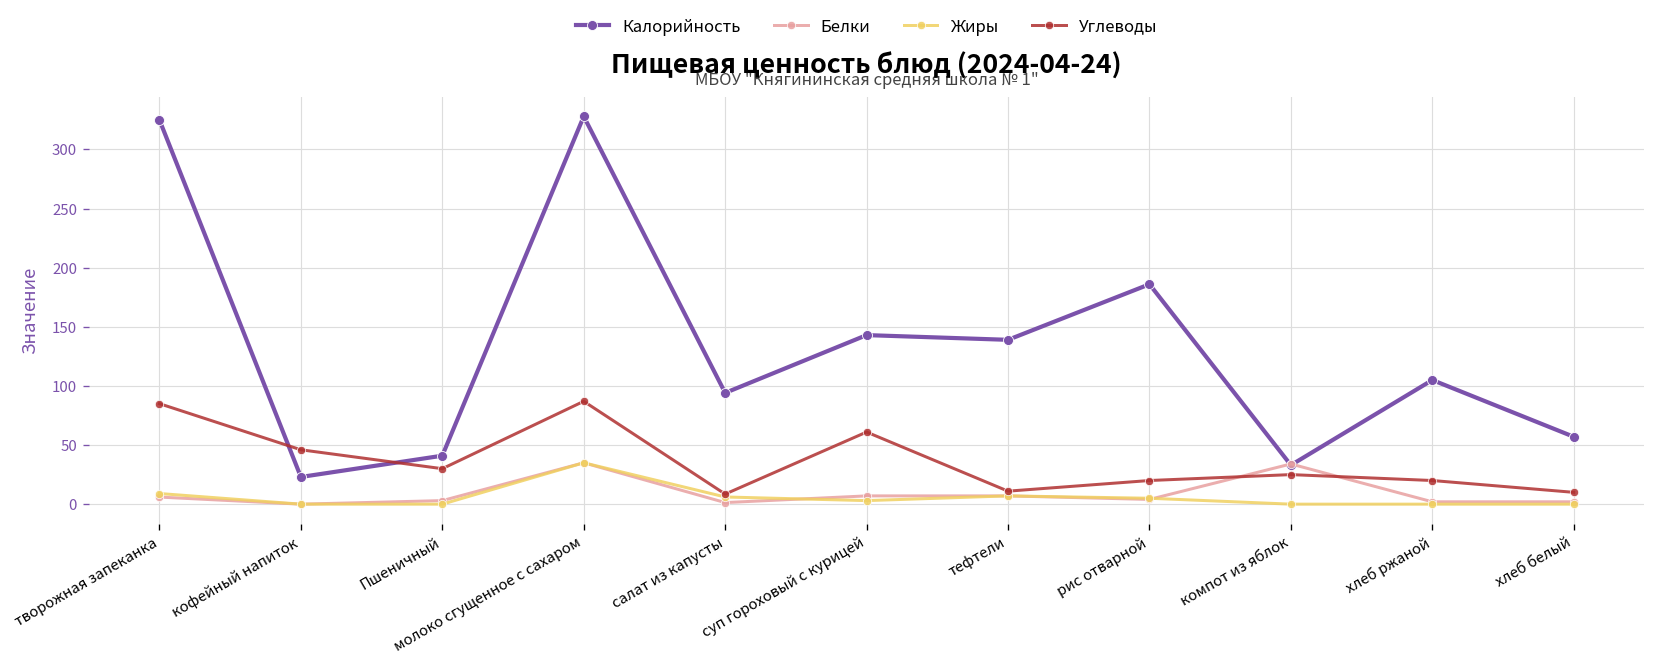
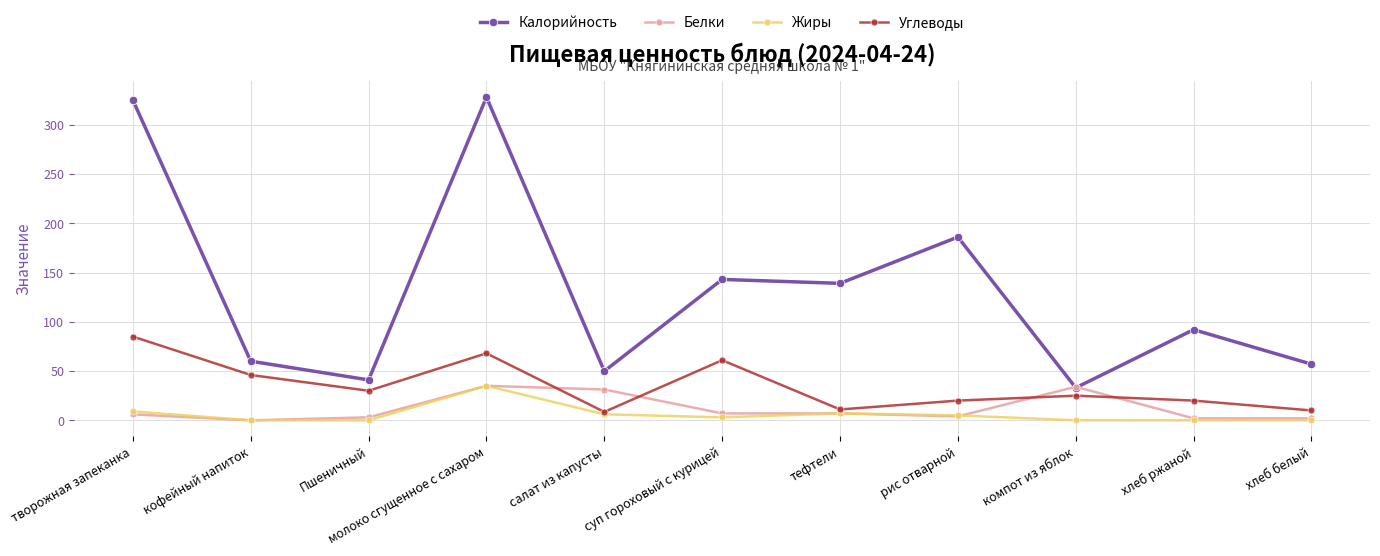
  {
    "Калорийность": {
      "творожная запеканка": 330,
-     "кофейный напиток": 20,
+     "кофейный напиток": 60,
      "Пшеничный": 40,
      "молоко сгущенное с сахаром": 330,
-     "салат из капусты": 90,
+     "салат из капусты": 50,
      "суп гороховый с курицей": 140,
      "тефтели": 140,
      "рис отварной": 190,
-     "хлеб ржаной": 110,
+     "хлеб ржаной": 90,
      "хлеб белый": 60
    },
    "Белки": {
      "творожная запеканка": 10,
      "Пшеничный": 0,
-     "салат из капусты": 0,
+     "салат из капусты": 30,
      "суп гороховый с курицей": 10
    },
    "Жиры": {
      "творожная запеканка": 10,
      "Пшеничный": 0,
      "суп гороховый с курицей": 0,
      "компот из яблок": 0
    },
    "Углеводы": {
      "творожная запеканка": 90,
      "кофейный напиток": 50,
      "Пшеничный": 30,
-     "молоко сгущенное с сахаром": 90,
+     "молоко сгущенное с сахаром": 70,
      "суп гороховый с курицей": 60,
      "тефтели": 10,
      "рис отварной": 20,
      "компот из яблок": 30,
      "хлеб ржаной": 20,
      "хлеб белый": 10
    }
  }
